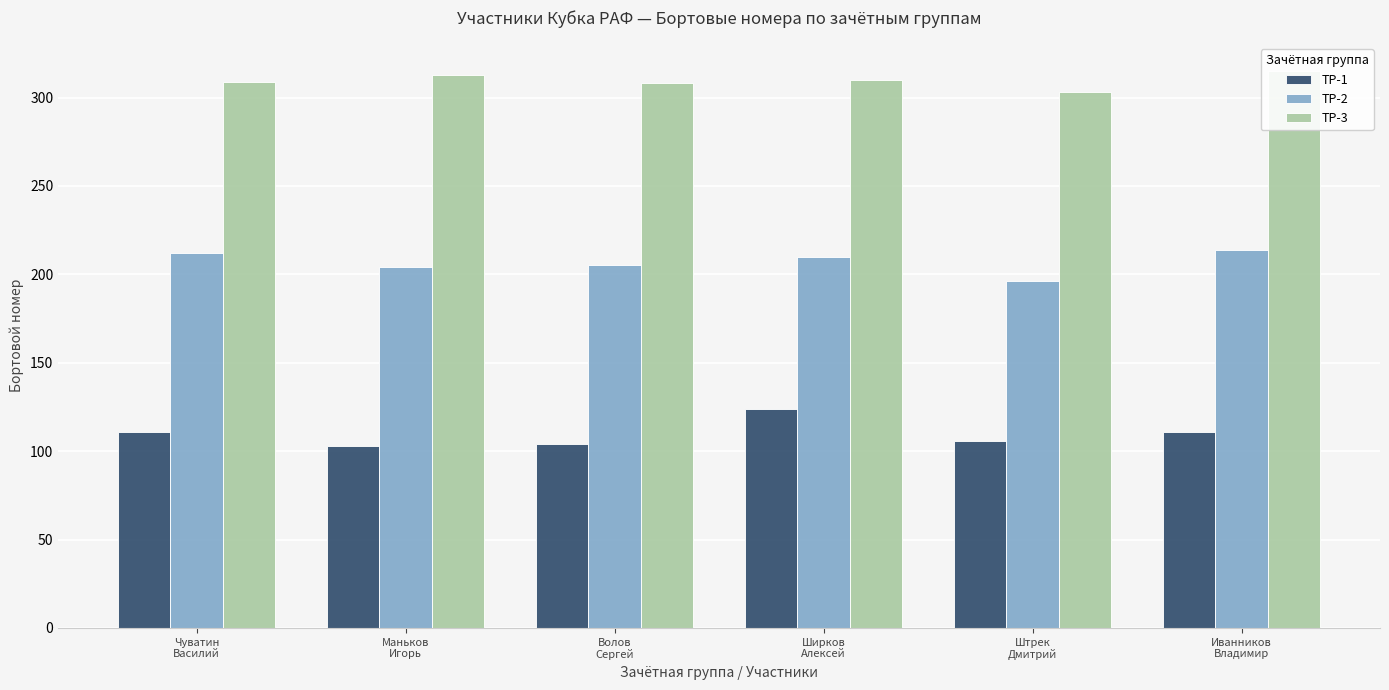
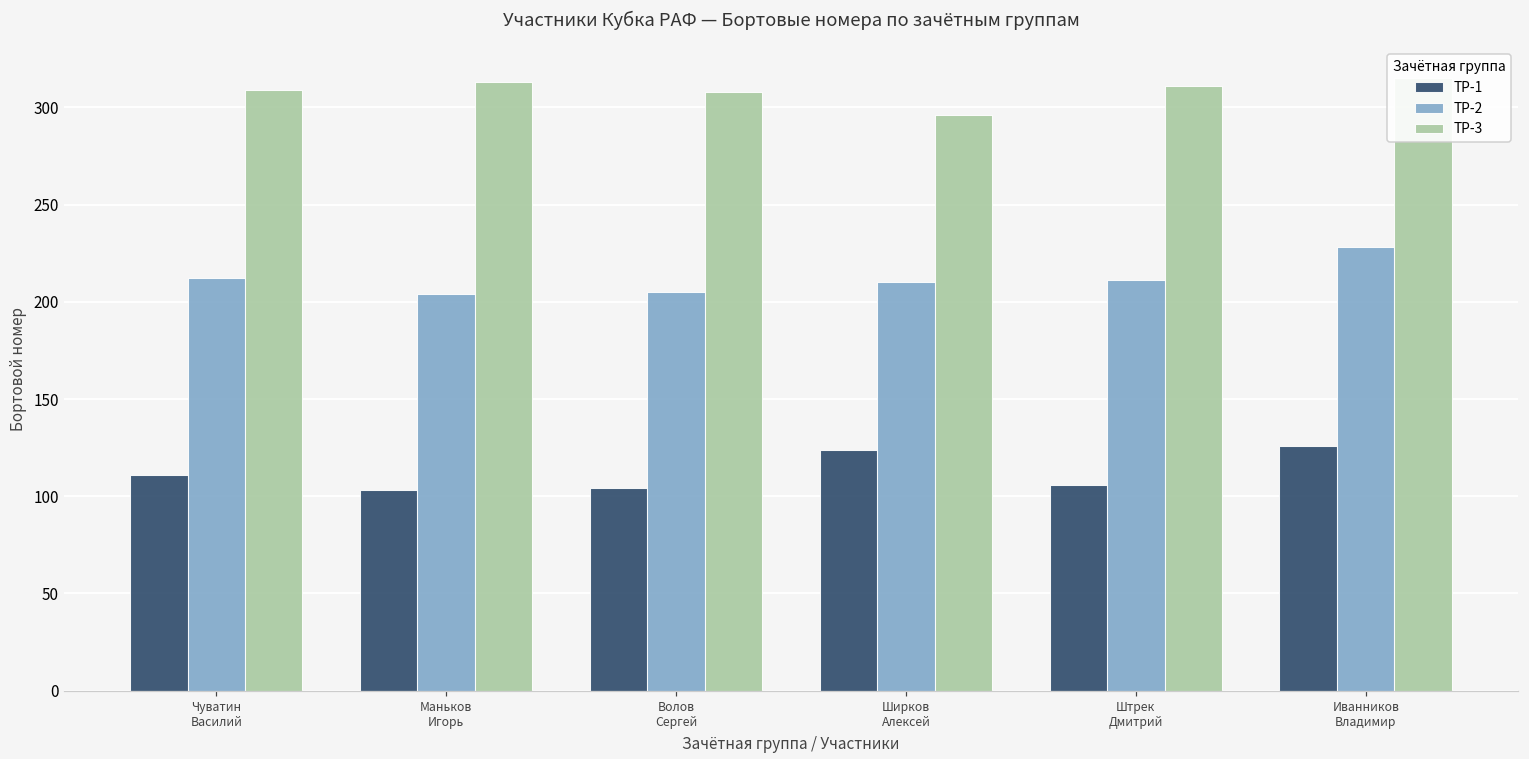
  {
    "ТР-1": {
      "Чуватин Василий": 111,
      "Маньков Игорь": 103,
      "Волов Сергей": 104,
      "Ширков Алексей": 124,
      "Штрек Дмитрий": 106,
-     "Иванников Владимир": 111
+     "Иванников Владимир": 126
    },
    "ТР-2": {
      "Чуватин Василий": 212,
      "Маньков Игорь": 204,
      "Волов Сергей": 205,
      "Ширков Алексей": 210,
-     "Штрек Дмитрий": 196,
-     "Иванников Владимир": 214
+     "Штрек Дмитрий": 211,
+     "Иванников Владимир": 228
    },
    "ТР-3": {
      "Чуватин Василий": 309,
      "Маньков Игорь": 313,
      "Волов Сергей": 308,
-     "Ширков Алексей": 310,
-     "Штрек Дмитрий": 303
+     "Ширков Алексей": 296,
+     "Штрек Дмитрий": 311
    }
  }
